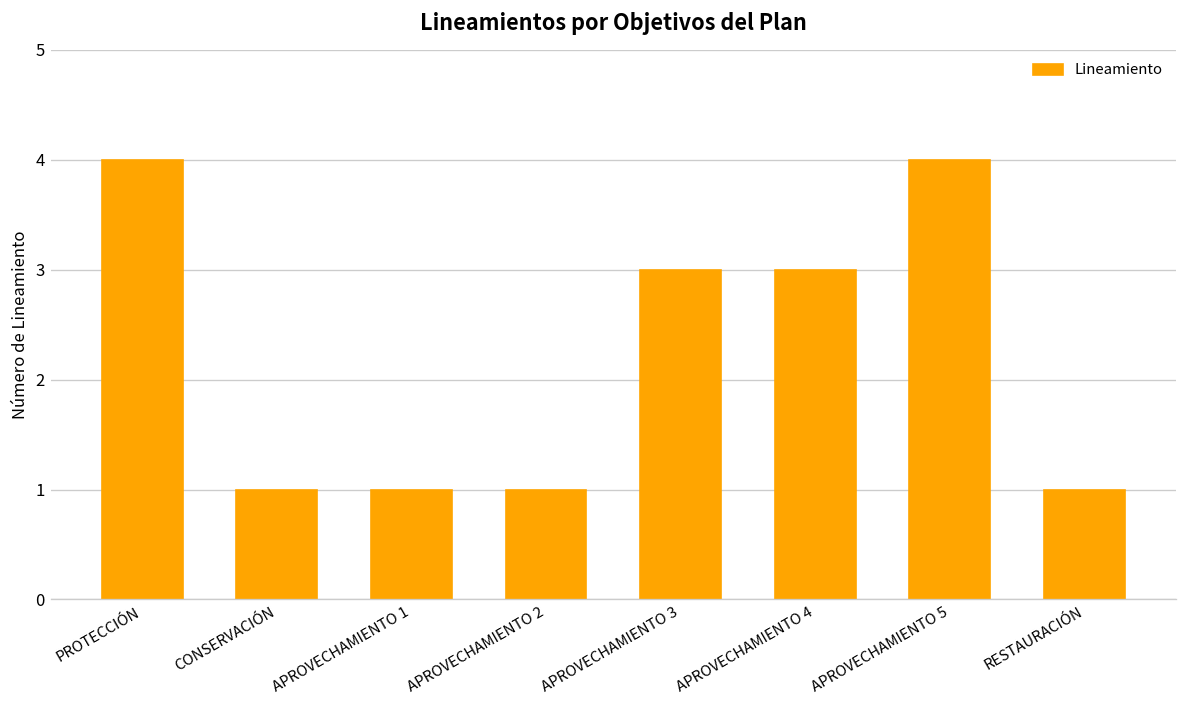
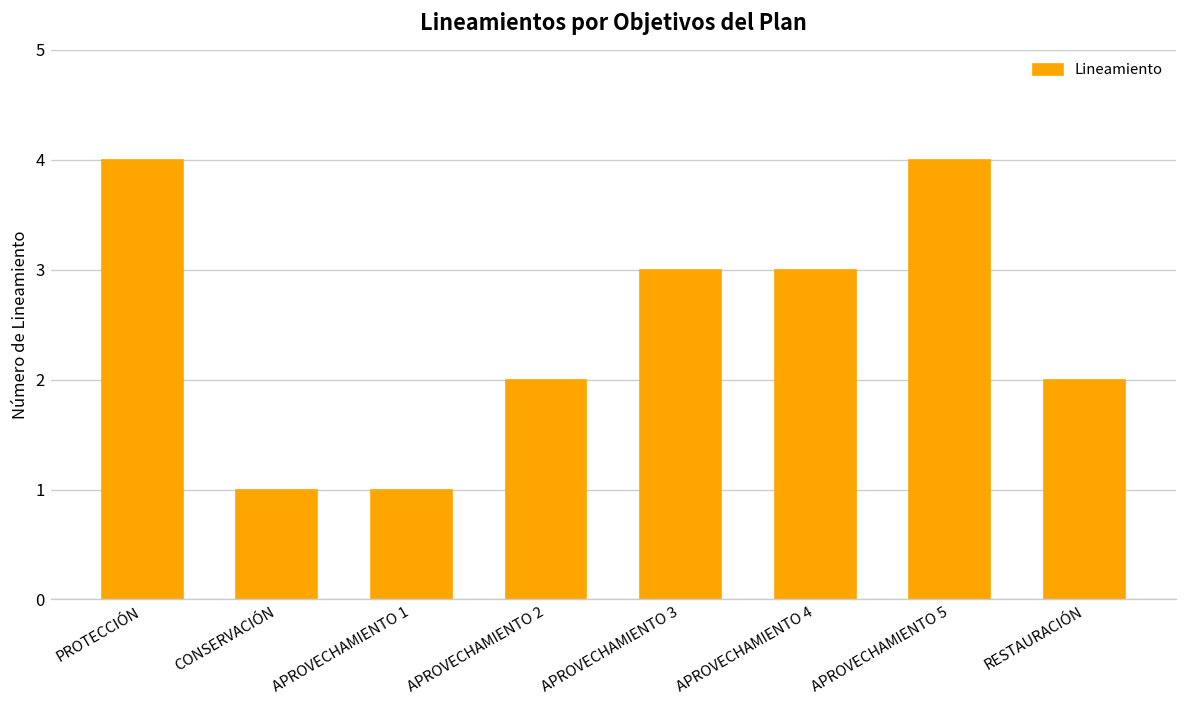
  {
    "PROTECCIÓN": 4,
    "CONSERVACIÓN": 1,
    "APROVECHAMIENTO 1": 1,
-   "APROVECHAMIENTO 2": 1,
+   "APROVECHAMIENTO 2": 2,
    "APROVECHAMIENTO 3": 3,
    "APROVECHAMIENTO 4": 3,
    "APROVECHAMIENTO 5": 4,
-   "RESTAURACIÓN": 1
+   "RESTAURACIÓN": 2
  }
